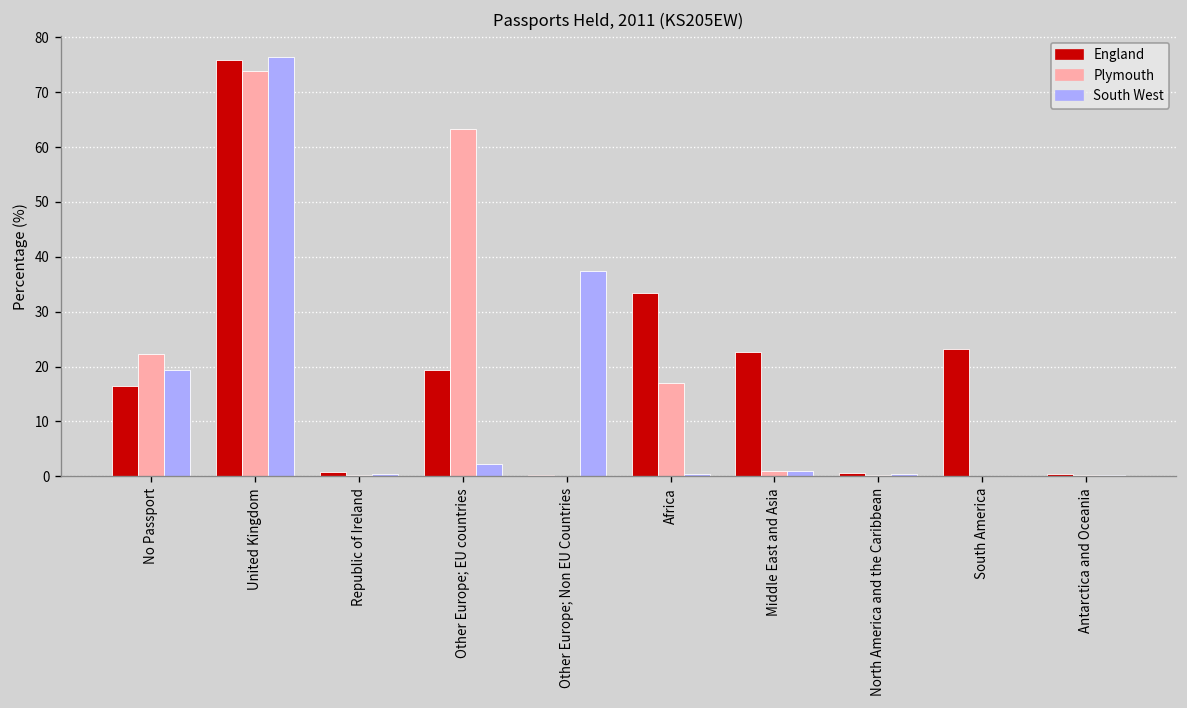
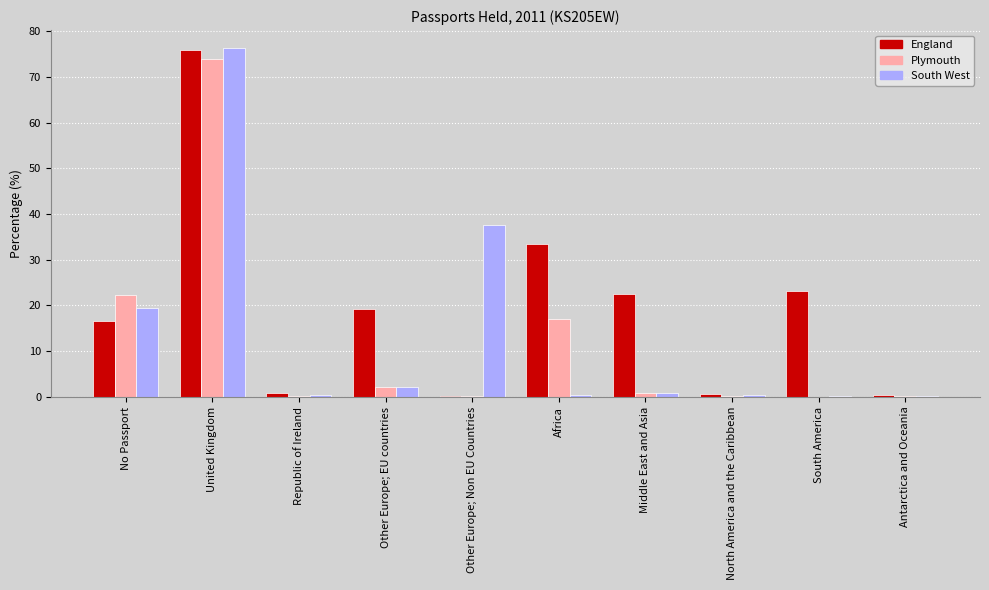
  {
    "England": {
      "No Passport": 17,
      "United Kingdom": 76,
      "Republic of Ireland": 1,
      "Other Europe; EU countries": 19,
      "Africa": 33,
      "Middle East and Asia": 23,
      "North America and the Caribbean": 1,
      "South America": 23
    },
    "Plymouth": {
      "No Passport": 22,
      "United Kingdom": 74,
-     "Other Europe; EU countries": 63,
+     "Other Europe; EU countries": 2,
      "Africa": 17,
      "Middle East and Asia": 1,
      "South America": 0
    },
    "South West": {
      "No Passport": 19,
      "United Kingdom": 76,
      "Other Europe; EU countries": 2,
      "Other Europe; Non EU Countries": 38,
      "Middle East and Asia": 1
    }
  }
